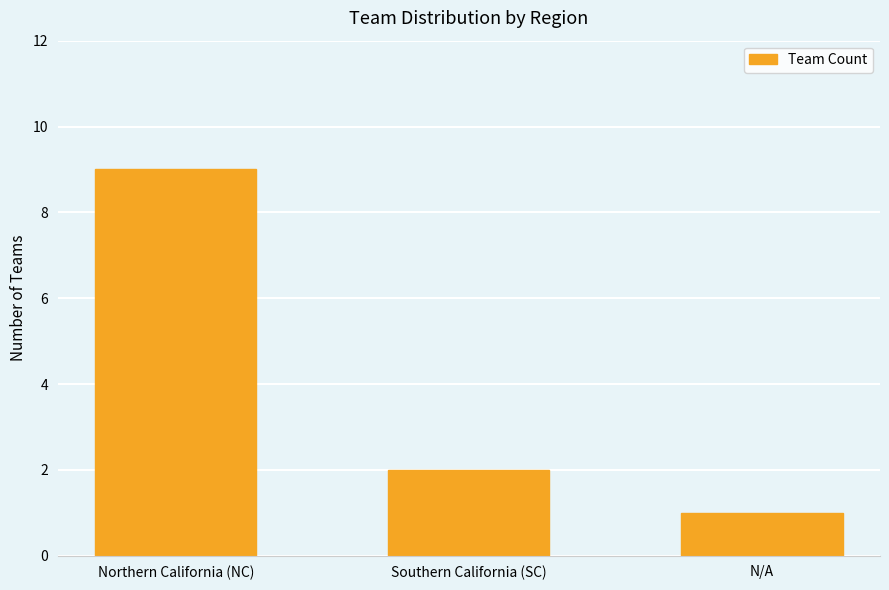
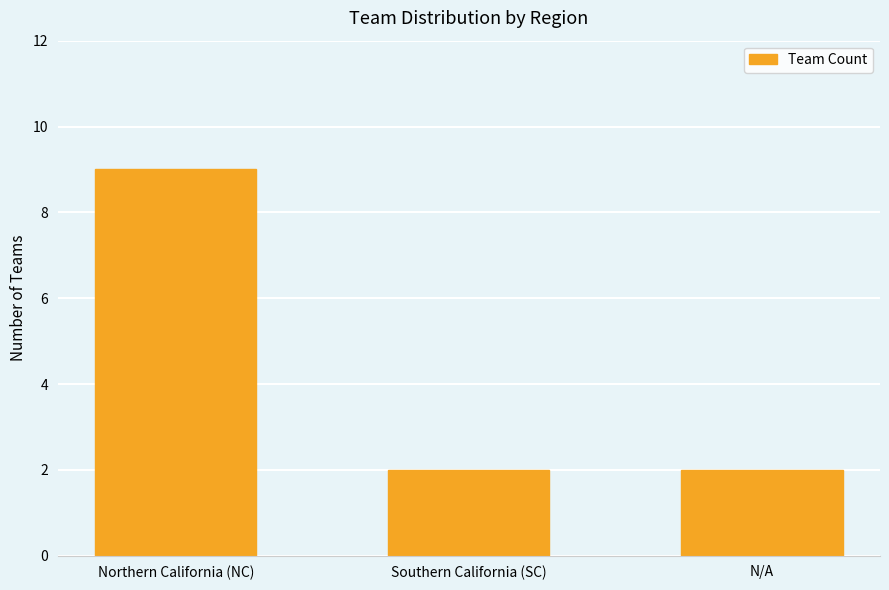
  {
    "Northern California (NC)": 9,
    "Southern California (SC)": 2,
-   "N/A": 1
+   "N/A": 2
  }
